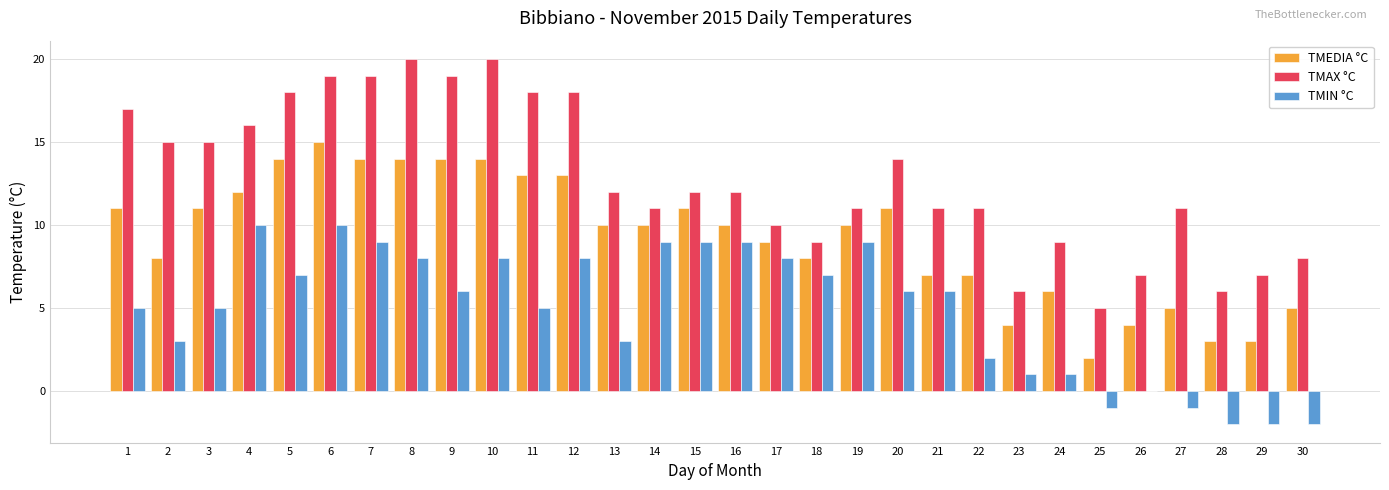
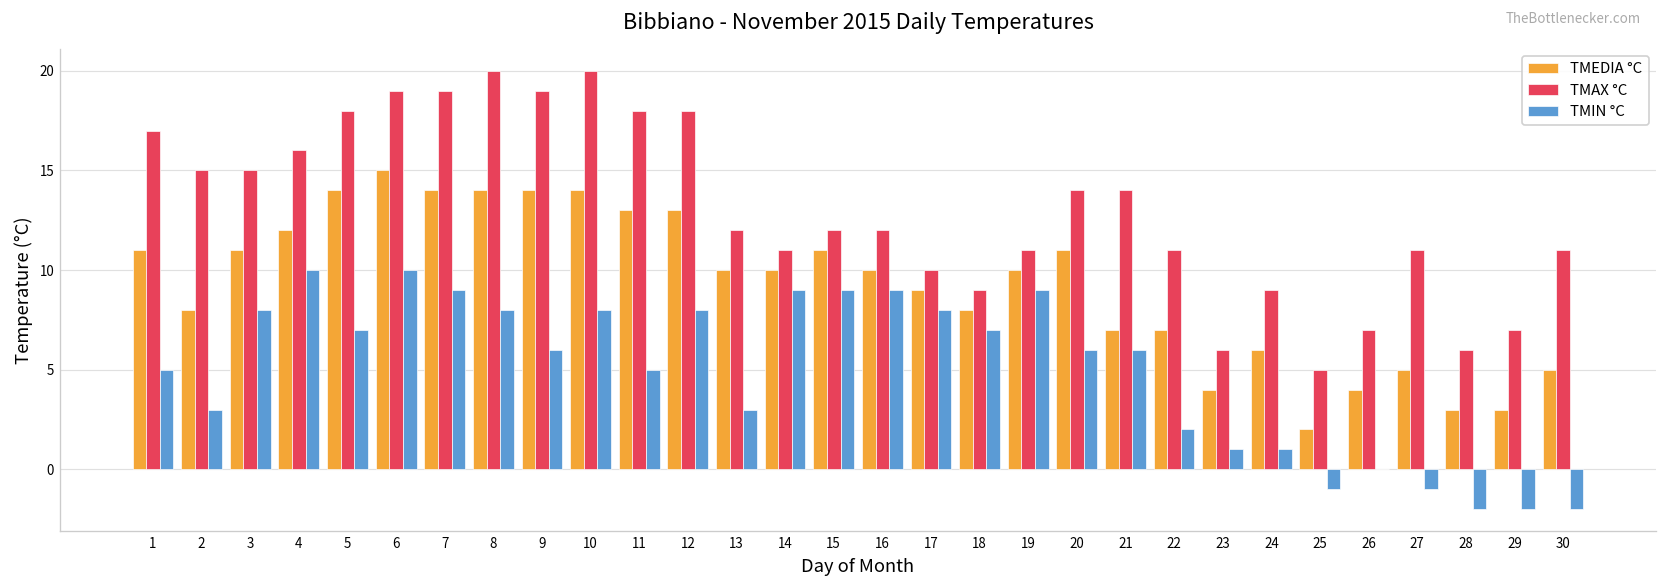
  {
    "TMEDIA °C": {
      "1": 11,
      "2": 8,
      "3": 11,
      "4": 12,
      "5": 14,
      "6": 15,
      "7": 14,
      "8": 14,
      "9": 14,
      "10": 14,
      "11": 13,
      "12": 13,
      "13": 10,
      "14": 10,
      "15": 11,
      "16": 10,
      "17": 9,
      "18": 8,
      "19": 10,
      "20": 11,
      "21": 7,
      "22": 7,
      "23": 4,
      "24": 6,
      "25": 2,
      "26": 4,
      "27": 5,
      "28": 3,
      "29": 3,
      "30": 5
    },
    "TMAX °C": {
      "1": 17,
      "2": 15,
      "3": 15,
      "4": 16,
      "5": 18,
      "6": 19,
      "7": 19,
      "8": 20,
      "9": 19,
      "10": 20,
      "11": 18,
      "12": 18,
      "13": 12,
      "14": 11,
      "15": 12,
      "16": 12,
      "17": 10,
      "18": 9,
      "19": 11,
      "20": 14,
-     "21": 11,
+     "21": 14,
      "22": 11,
      "23": 6,
      "24": 9,
      "25": 5,
      "26": 7,
      "27": 11,
      "28": 6,
      "29": 7,
-     "30": 8
+     "30": 11
    },
    "TMIN °C": {
      "1": 5,
      "2": 3,
-     "3": 5,
+     "3": 8,
      "4": 10,
      "5": 7,
      "6": 10,
      "7": 9,
      "8": 8,
      "9": 6,
      "10": 8,
      "11": 5,
      "12": 8,
      "13": 3,
      "14": 9,
      "15": 9,
      "16": 9,
      "17": 8,
      "18": 7,
      "19": 9,
      "20": 6,
      "21": 6,
      "22": 2,
      "23": 1,
      "24": 1,
      "25": -1,
      "26": 0,
      "27": -1,
      "28": -2,
      "29": -2,
      "30": -2
    }
  }
